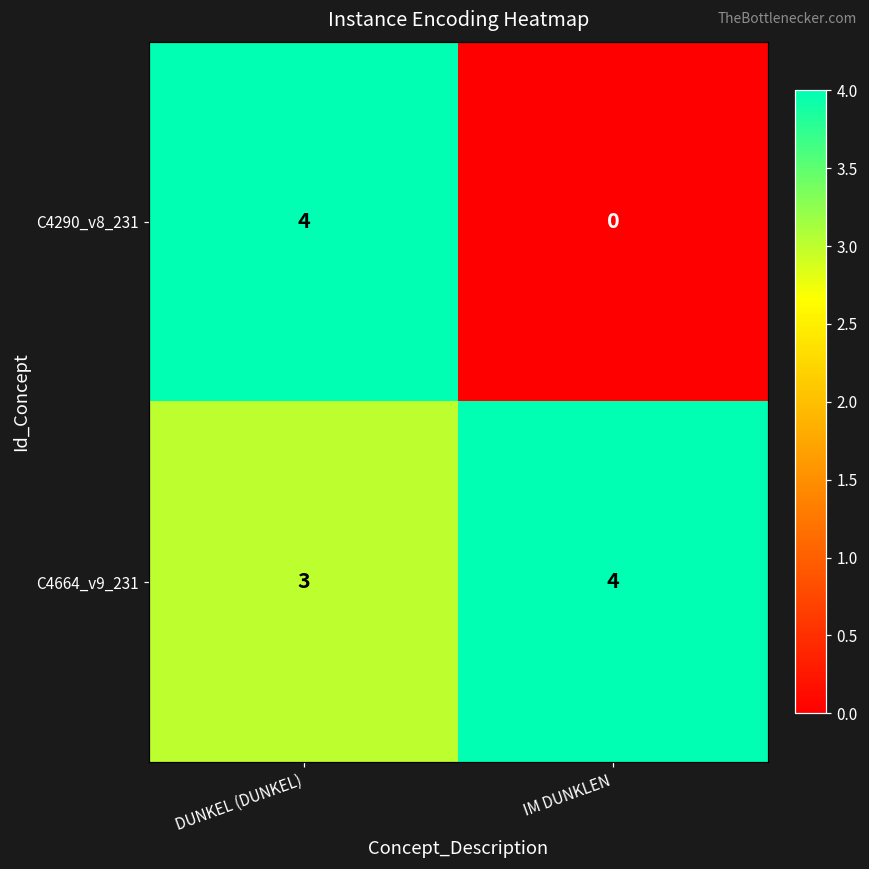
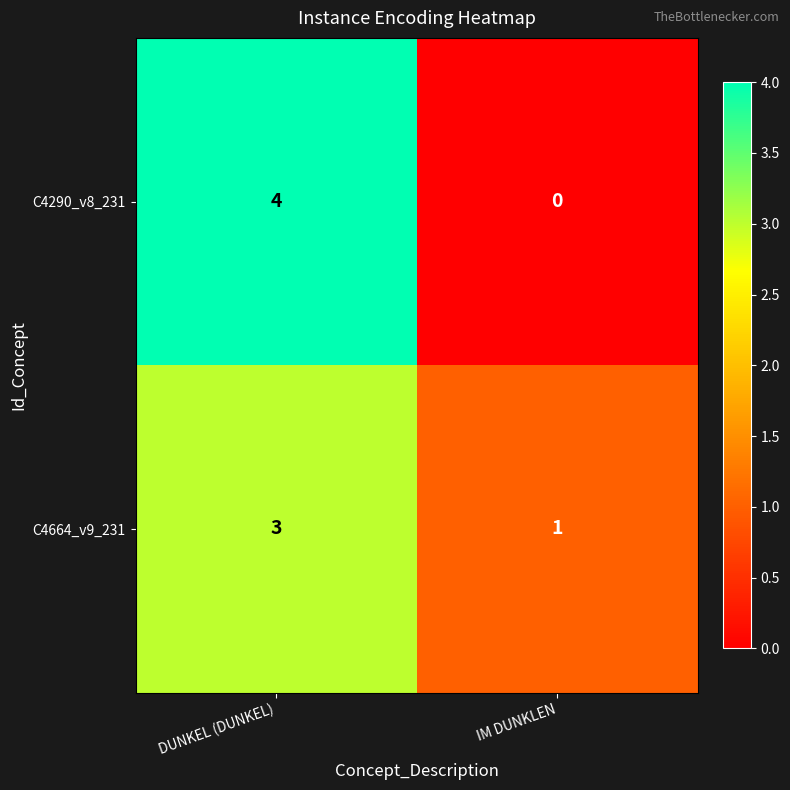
  {
    "C4290_v8_231": {
      "DUNKEL (DUNKEL)": 4,
      "IM DUNKLEN": 0
    },
    "C4664_v9_231": {
      "DUNKEL (DUNKEL)": 3,
-     "IM DUNKLEN": 4
+     "IM DUNKLEN": 1
    }
  }
